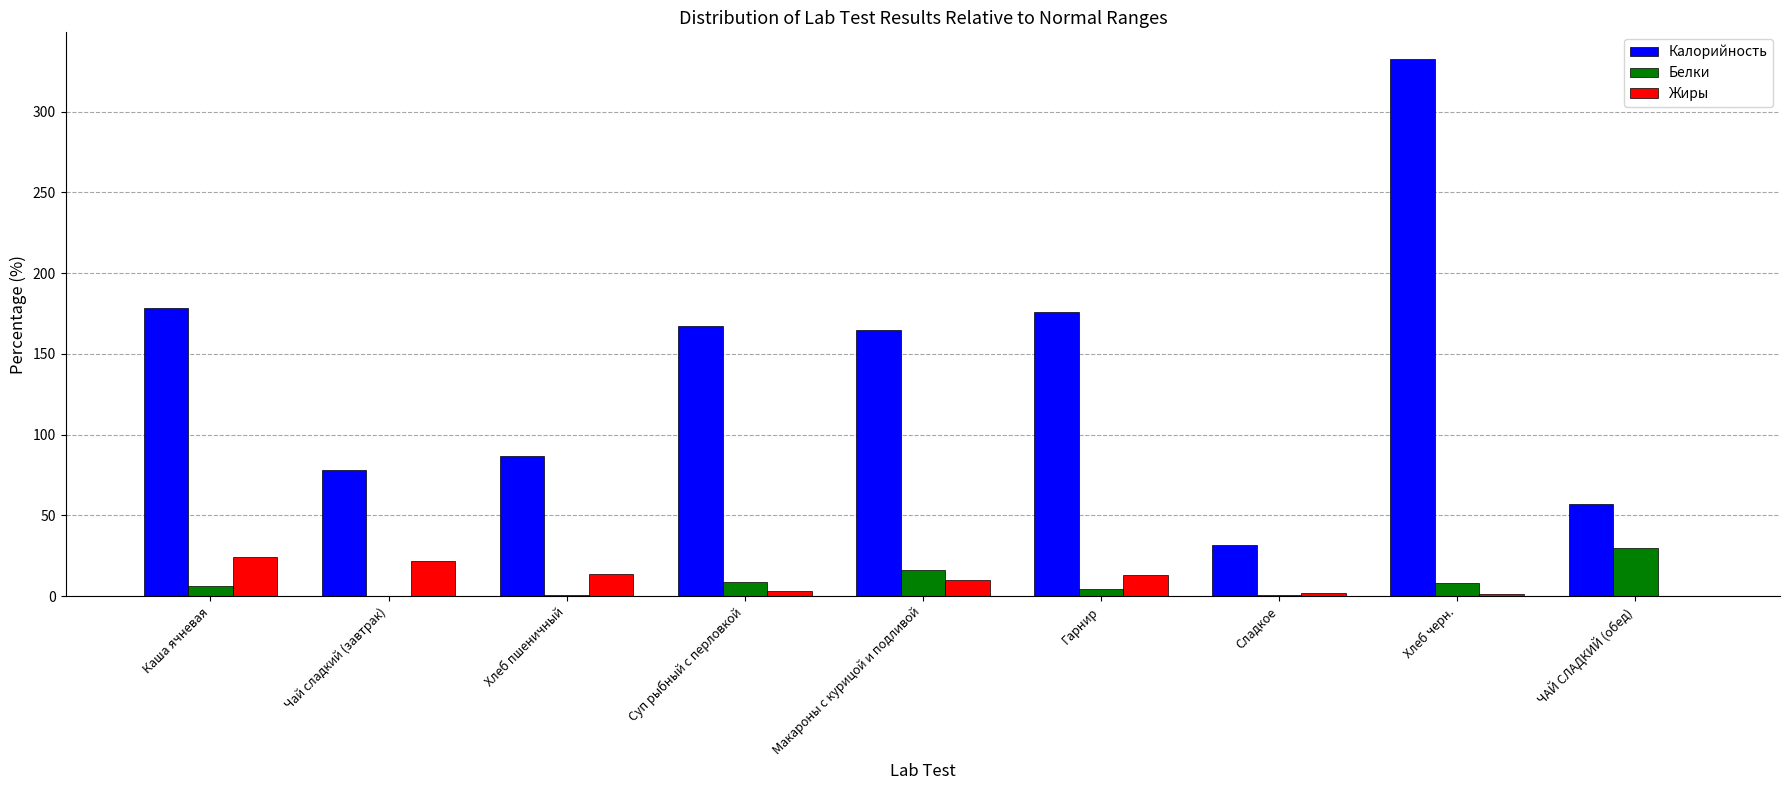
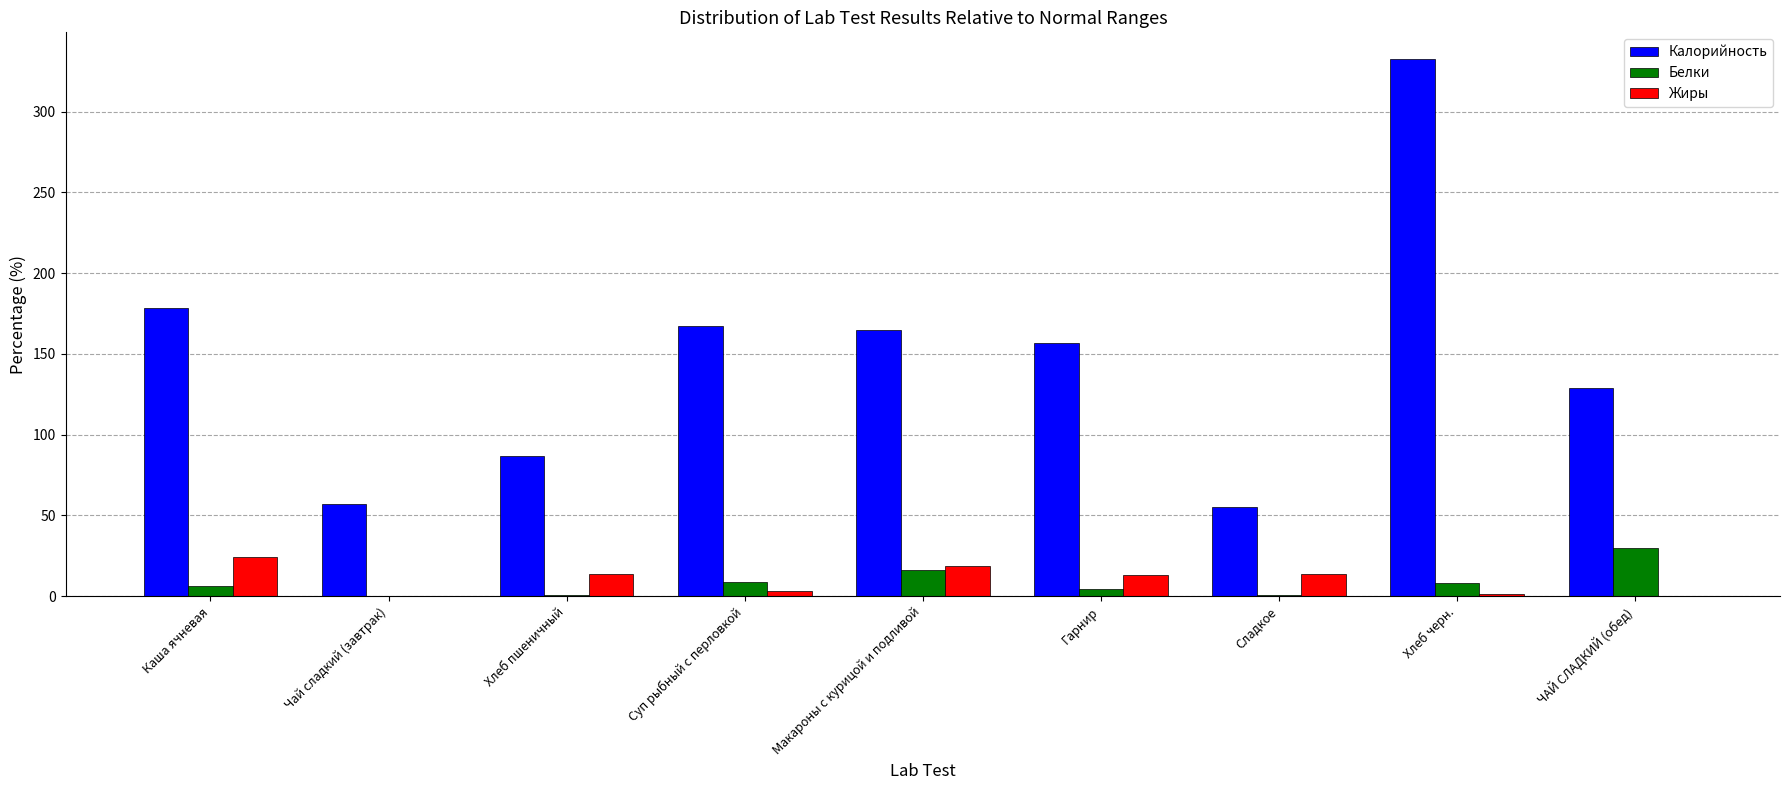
  {
    "Калорийность": {
      "Каша ячневая": 179,
-     "Чай сладкий (завтрак)": 78,
+     "Чай сладкий (завтрак)": 57,
      "Хлеб пшеничный": 87,
      "Суп рыбный с перловкой": 167,
      "Макароны с курицой и подливой": 165,
-     "Гарнир": 176,
-     "Сладкое": 32,
+     "Гарнир": 157,
+     "Сладкое": 55,
      "Хлеб черн.": 333,
-     "ЧАЙ СЛАДКИЙ (обед)": 57
+     "ЧАЙ СЛАДКИЙ (обед)": 129
    },
    "Белки": {
      "Каша ячневая": 6,
      "Суп рыбный с перловкой": 9,
      "Макароны с курицой и подливой": 16,
      "Гарнир": 5,
      "Хлеб черн.": 8,
      "ЧАЙ СЛАДКИЙ (обед)": 30
    },
    "Жиры": {
      "Каша ячневая": 24,
-     "Чай сладкий (завтрак)": 22,
+     "Чай сладкий (завтрак)": 0,
      "Хлеб пшеничный": 14,
      "Суп рыбный с перловкой": 3,
-     "Макароны с курицой и подливой": 10,
+     "Макароны с курицой и подливой": 18,
      "Гарнир": 13,
-     "Сладкое": 2,
+     "Сладкое": 14,
      "ЧАЙ СЛАДКИЙ (обед)": 0
    }
  }
